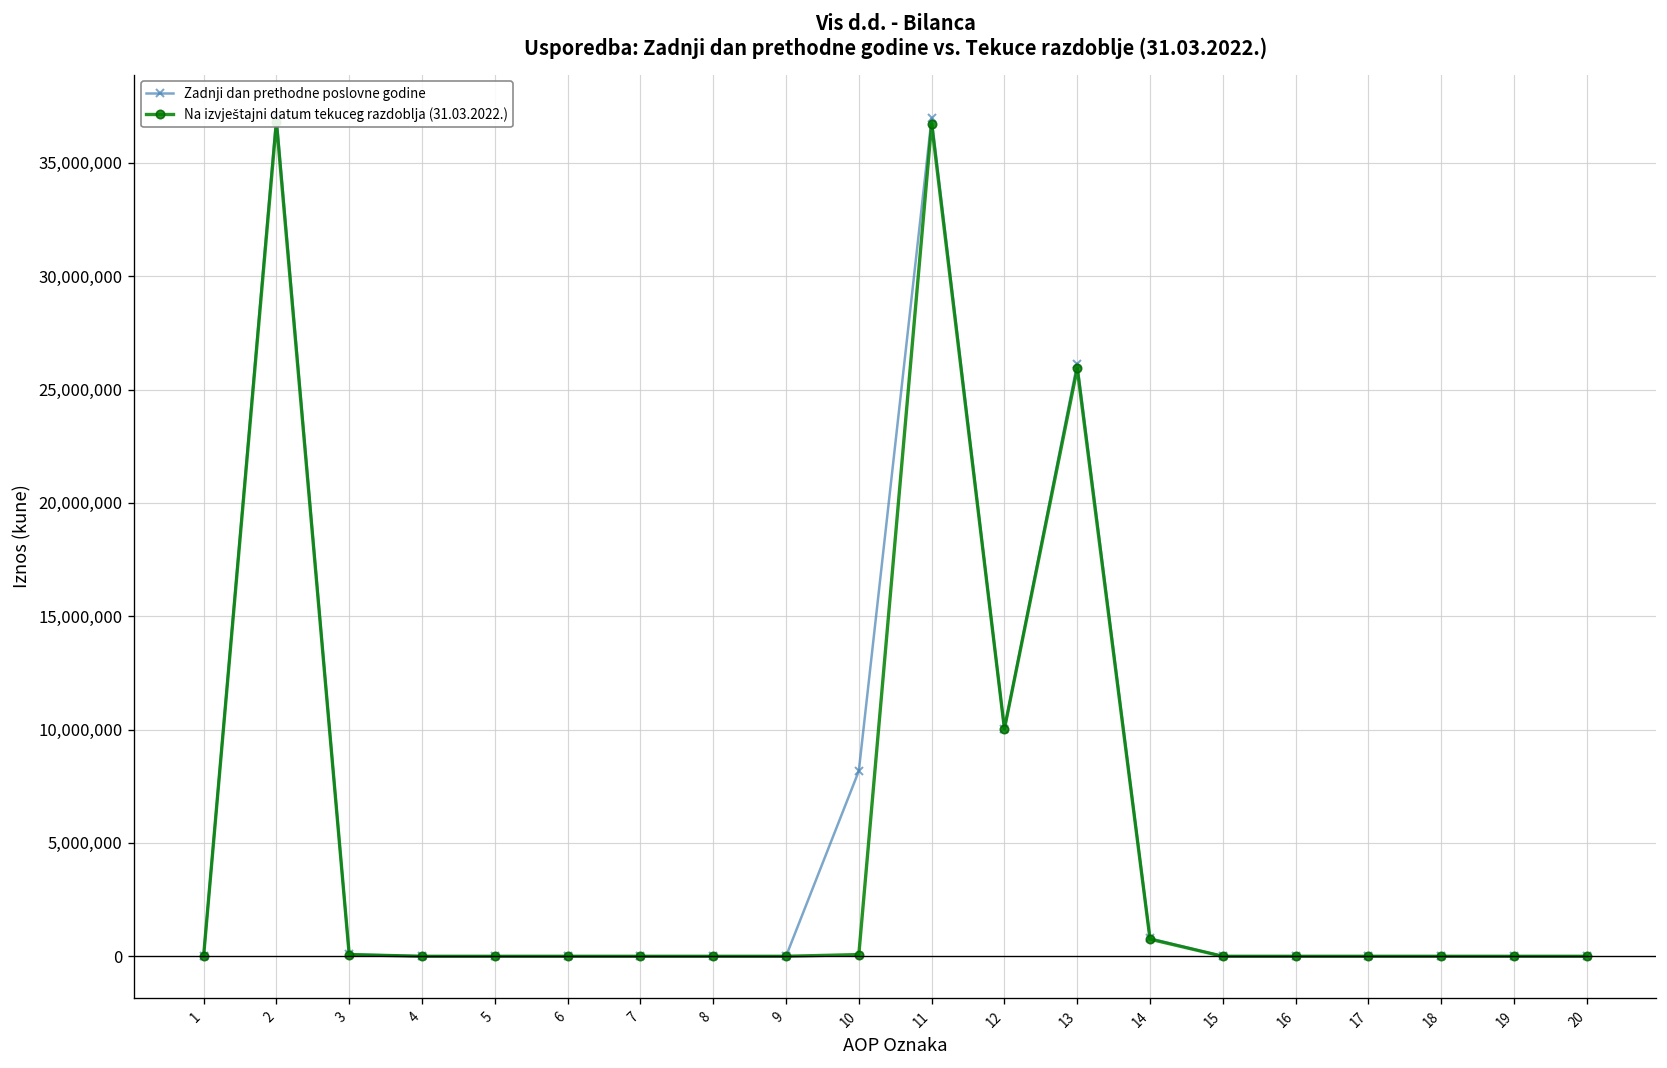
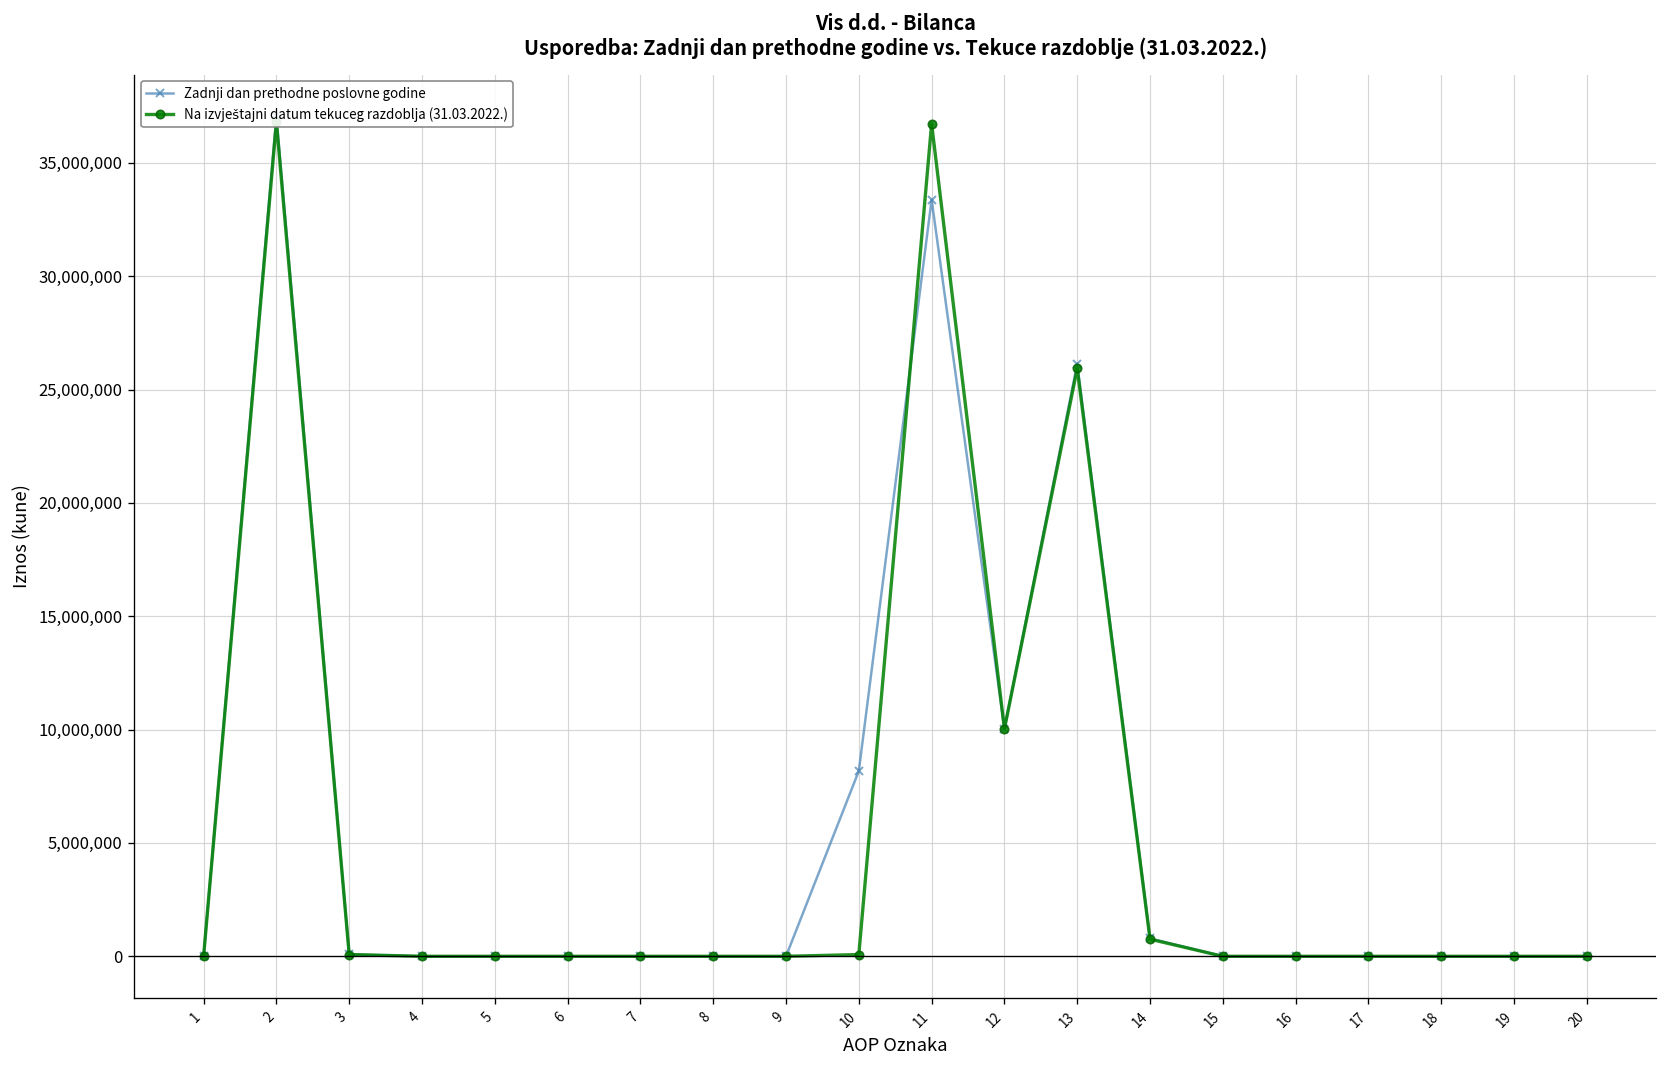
  {
    "Zadnji dan prethodne poslovne godine": {
      "10": "8,200,000",
-     "11": "37,000,000",
+     "11": "33,400,000",
      "13": "26,100,000"
    },
    "Na izvještajni datum tekuceg razdoblja (31.03.2022.)": {
      "10": "100,000",
      "11": "36,700,000",
      "13": "25,900,000"
    }
  }
